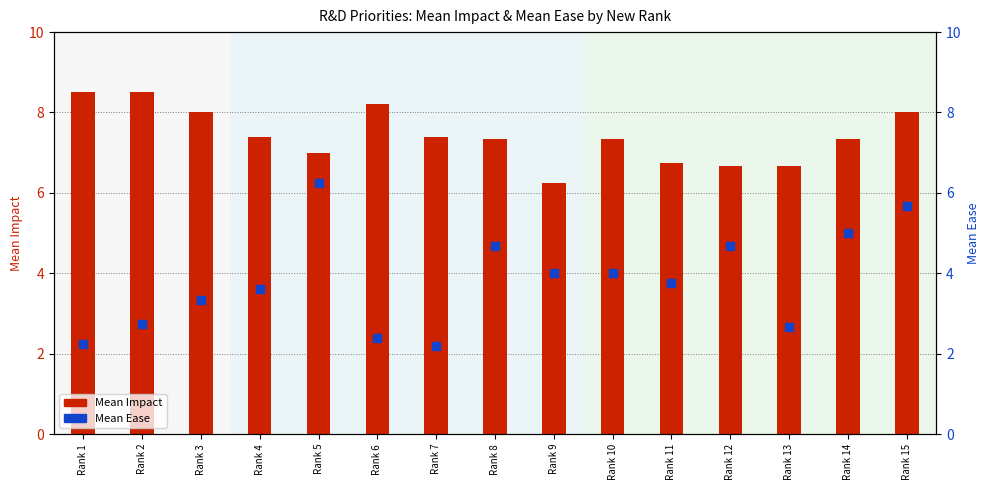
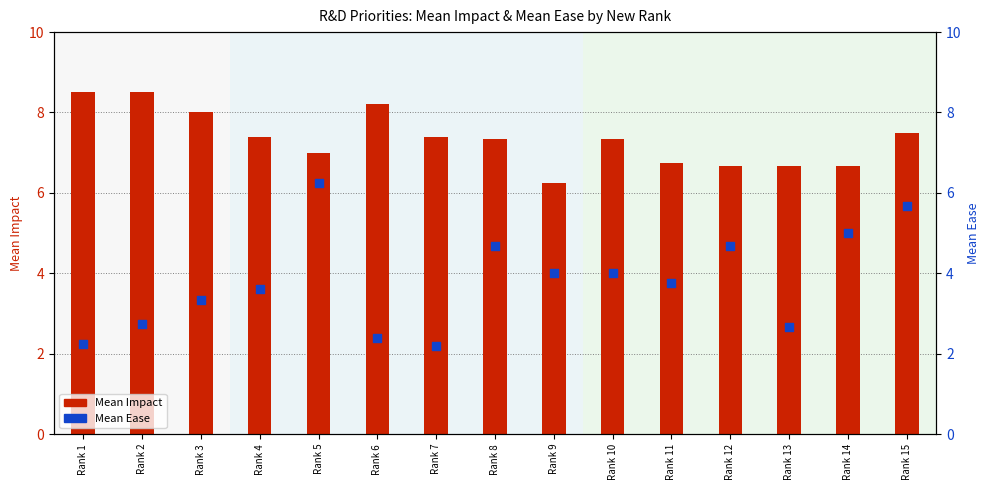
  {
    "Mean Impact": {
      "Rank 1": 8.5,
      "Rank 2": 8.5,
      "Rank 3": 8.0,
      "Rank 4": 7.4,
      "Rank 5": 7.0,
      "Rank 6": 8.2,
      "Rank 7": 7.4,
      "Rank 8": 7.3,
      "Rank 9": 6.3,
      "Rank 10": 7.3,
      "Rank 11": 6.8,
      "Rank 12": 6.7,
      "Rank 13": 6.7,
-     "Rank 14": 7.3,
-     "Rank 15": 8.0
+     "Rank 14": 6.7,
+     "Rank 15": 7.5
    }
  }
